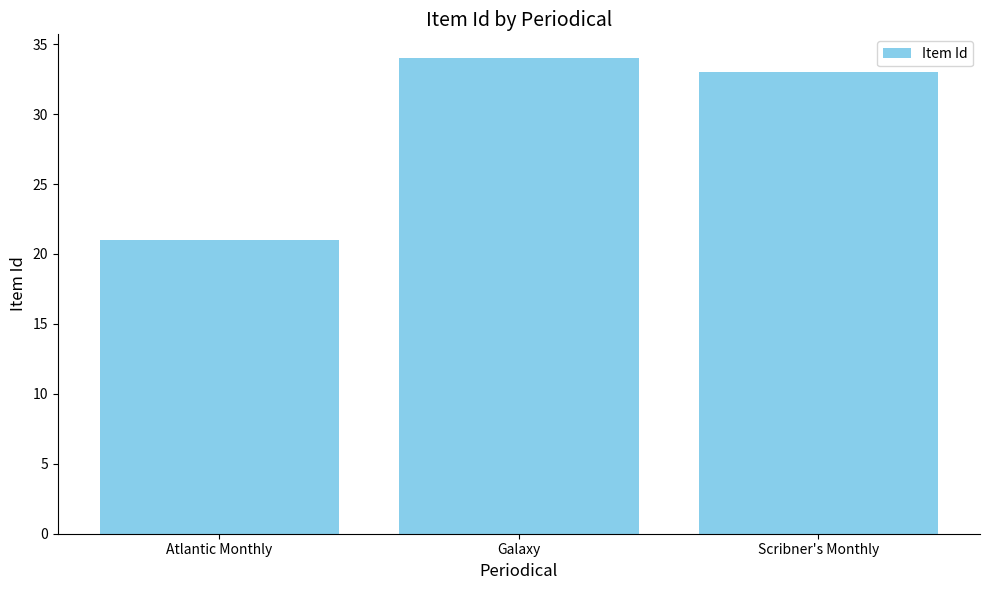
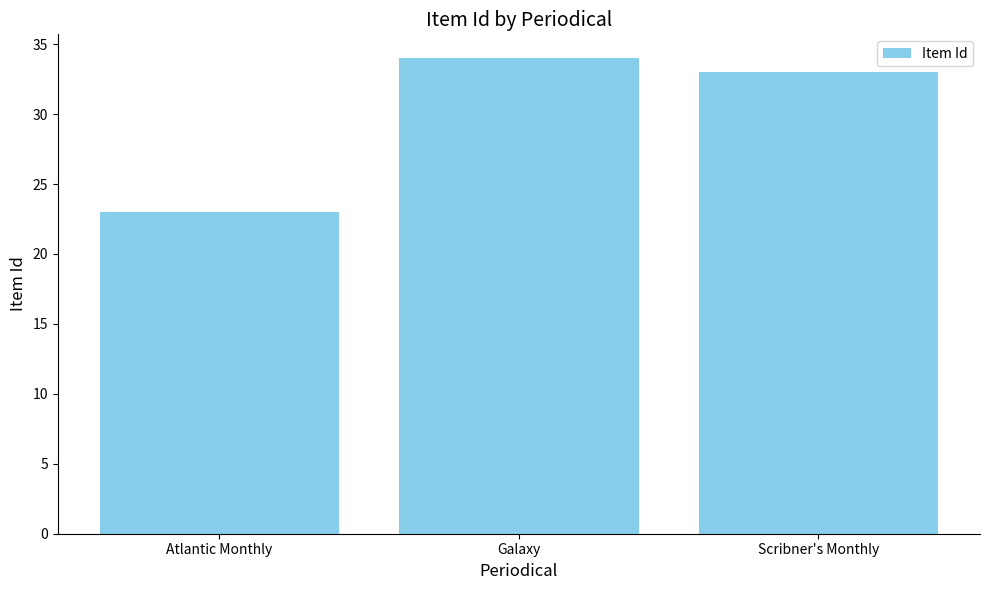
  {
-   "Atlantic Monthly": 21,
+   "Atlantic Monthly": 23,
    "Galaxy": 34,
    "Scribner's Monthly": 33
  }
